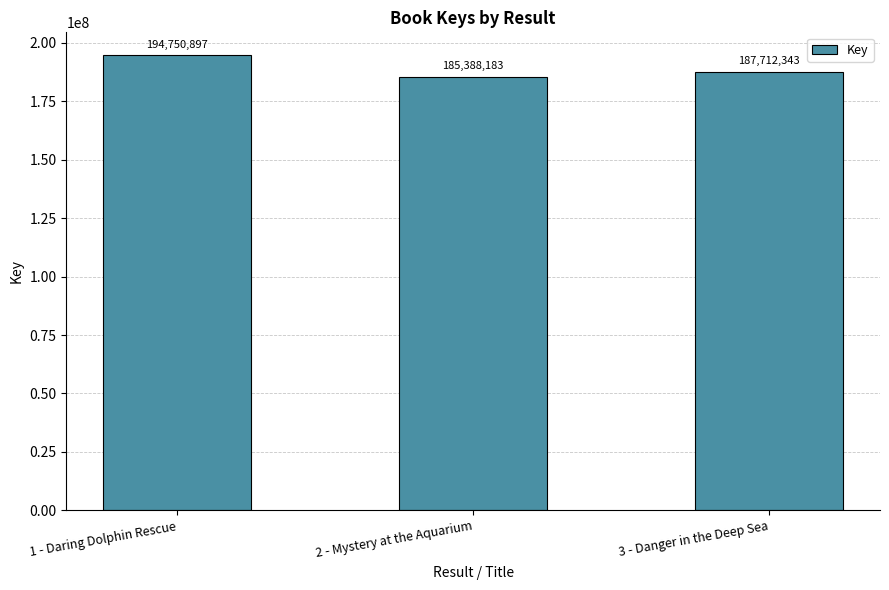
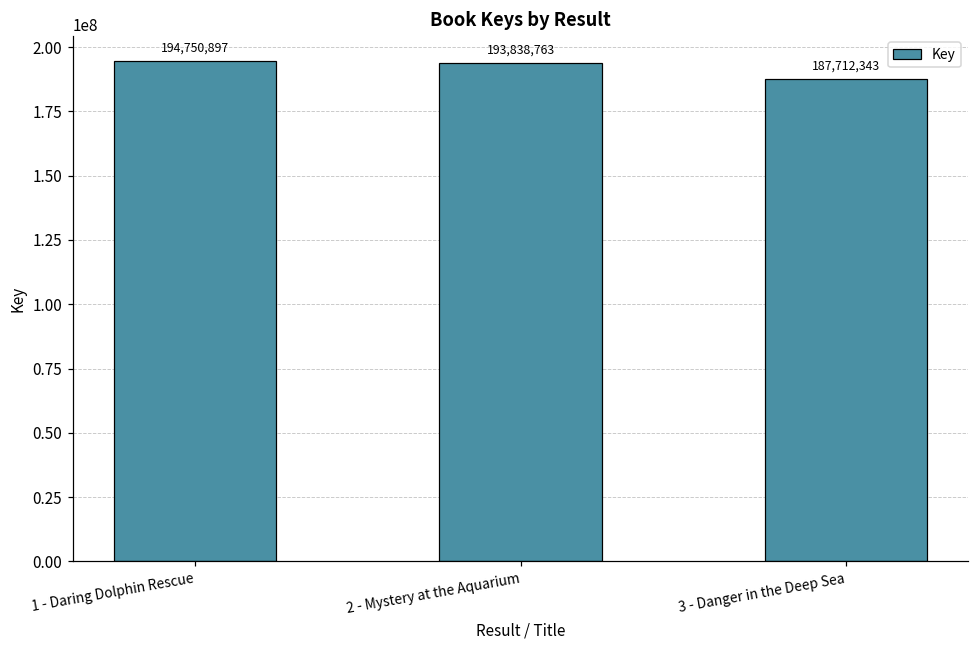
  {
    "1 - Daring Dolphin Rescue": "194,750,897",
-   "2 - Mystery at the Aquarium": "185,388,183",
+   "2 - Mystery at the Aquarium": "193,838,763",
    "3 - Danger in the Deep Sea": "187,712,343"
  }
